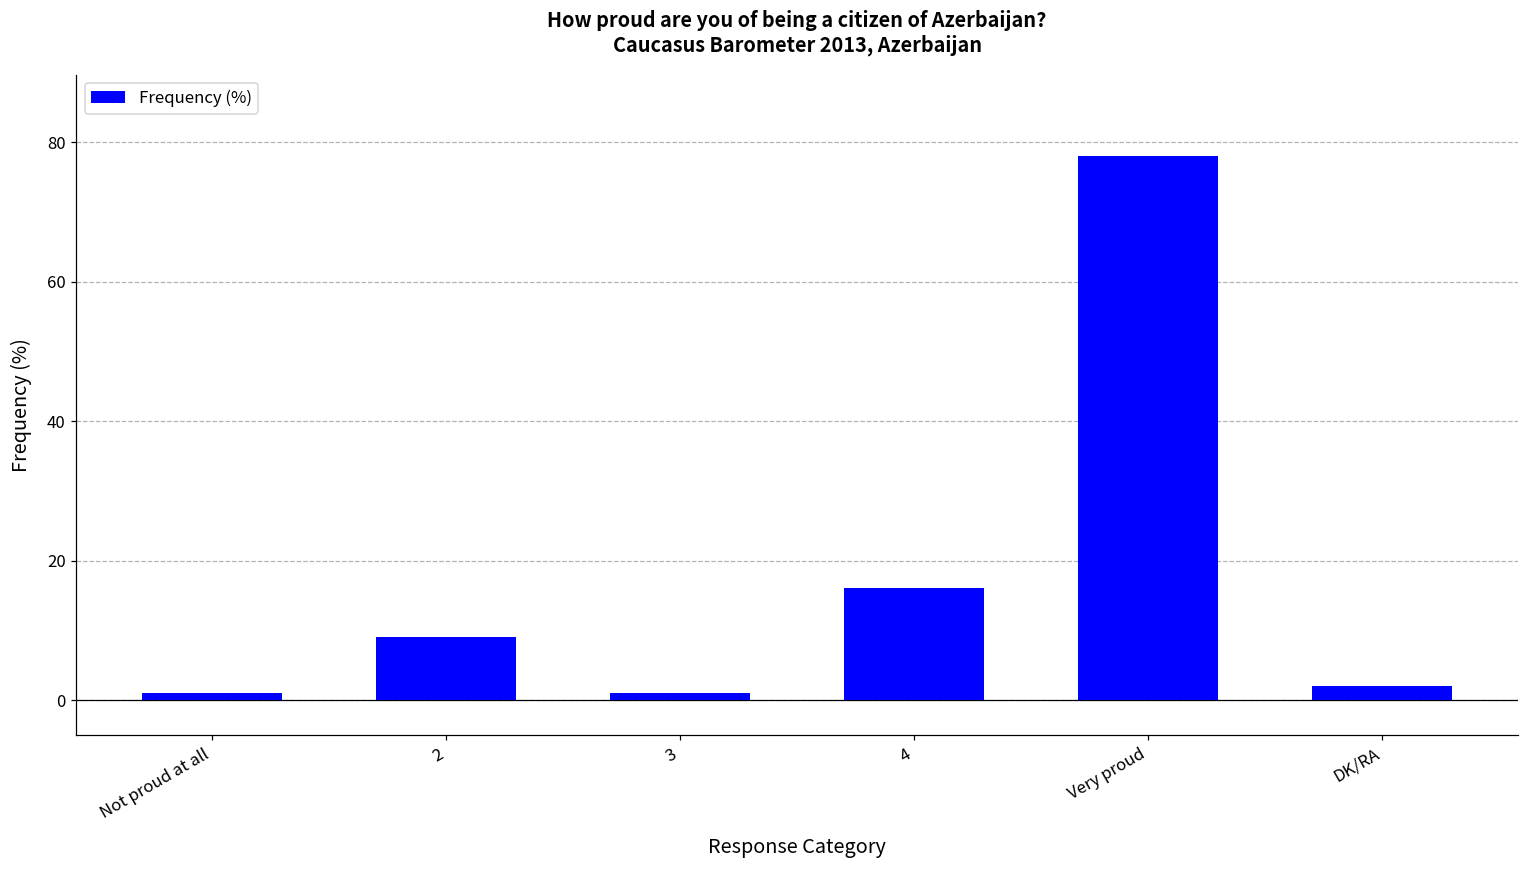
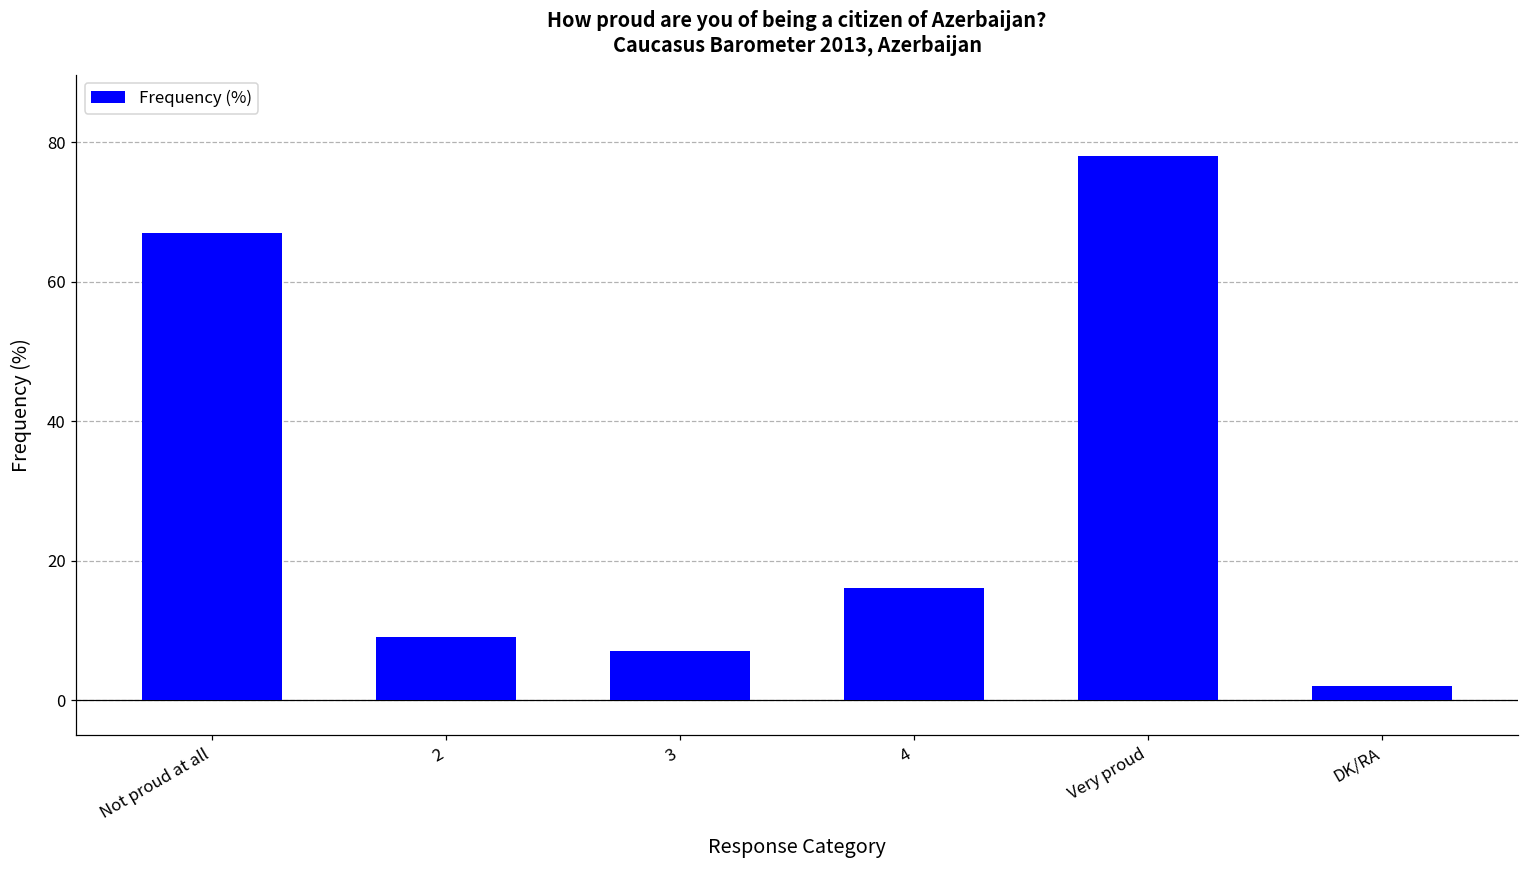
  {
-   "Not proud at all": 1,
+   "Not proud at all": 67,
    "2": 9,
-   "3": 1,
+   "3": 7,
    "4": 16,
    "Very proud": 78,
    "DK/RA": 2
  }
